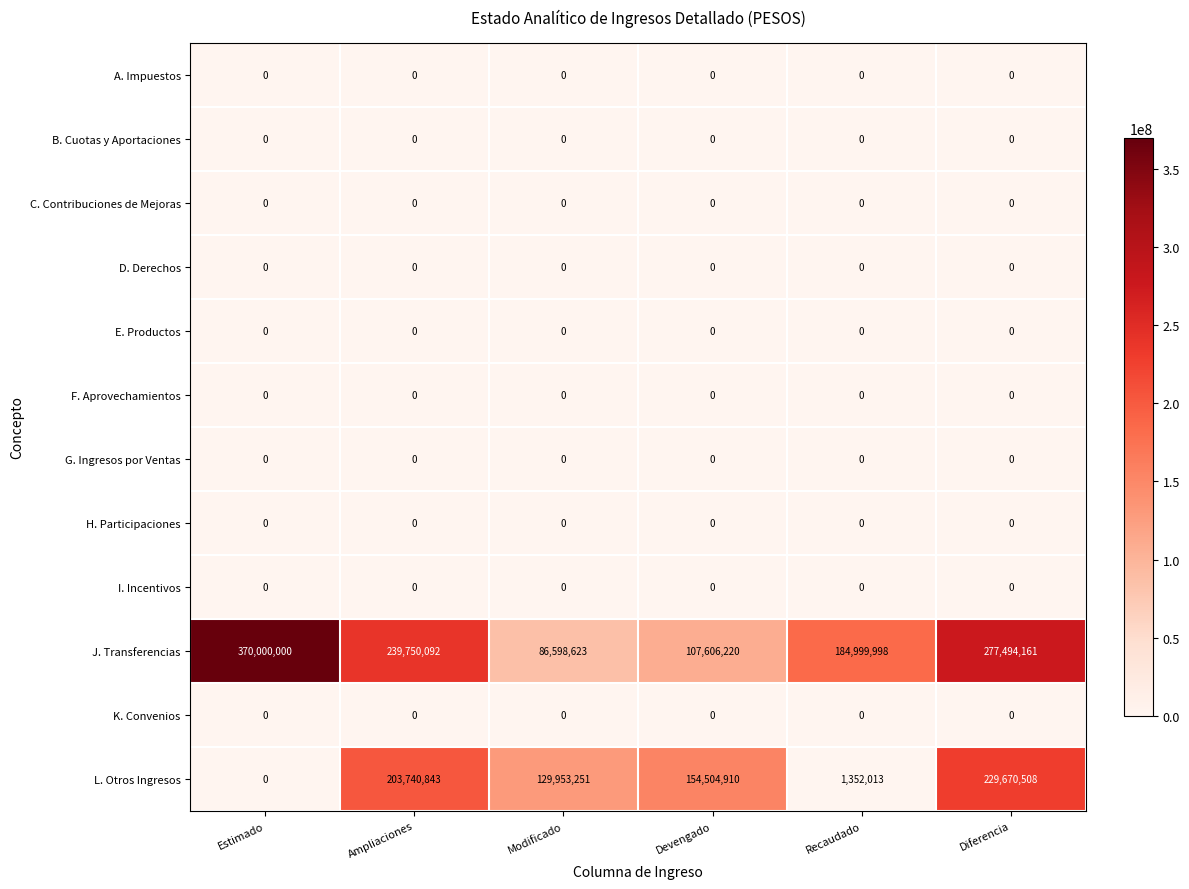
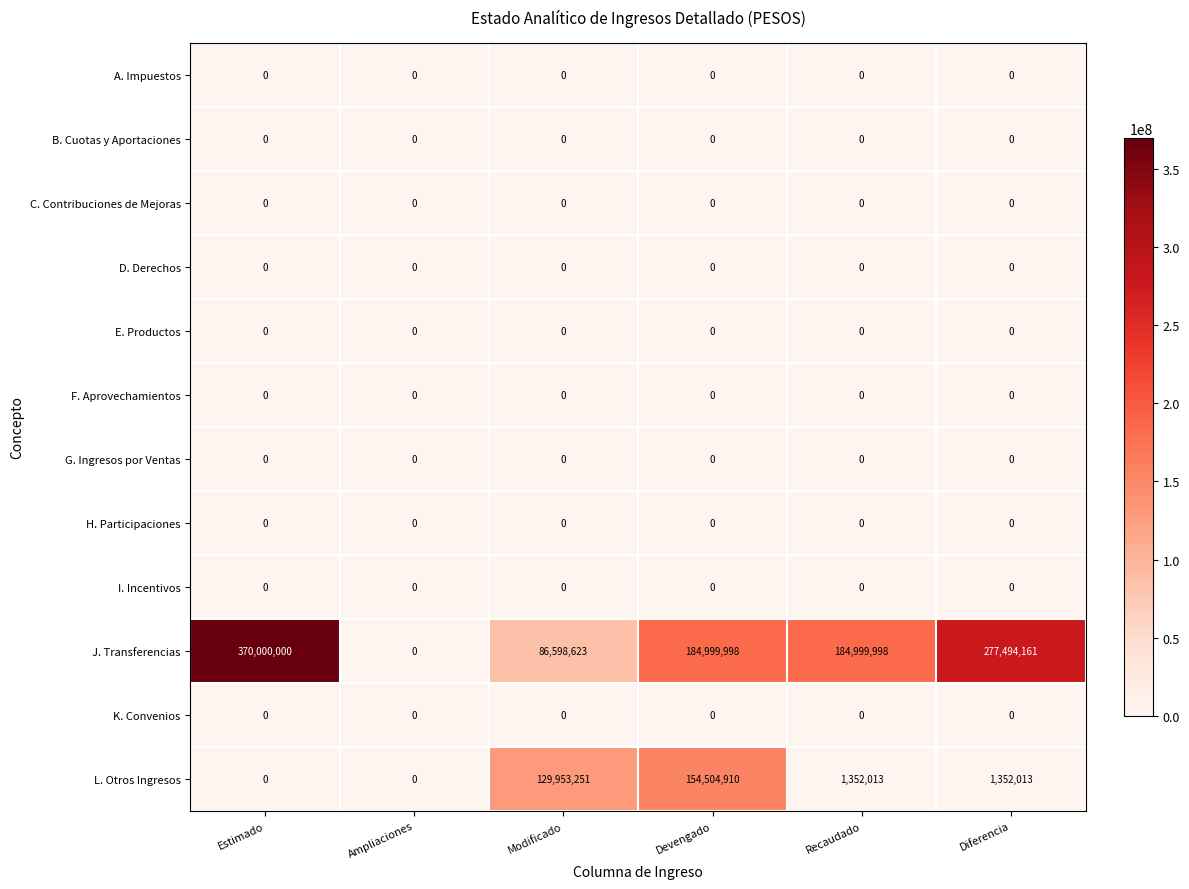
  {
    "A. Impuestos": {
      "Estimado": "0",
      "Ampliaciones": "0",
      "Modificado": "0",
      "Devengado": "0",
      "Recaudado": "0",
      "Diferencia": "0"
    },
    "B. Cuotas y Aportaciones": {
      "Estimado": "0",
      "Ampliaciones": "0",
      "Modificado": "0",
      "Devengado": "0",
      "Recaudado": "0",
      "Diferencia": "0"
    },
    "C. Contribuciones de Mejoras": {
      "Estimado": "0",
      "Ampliaciones": "0",
      "Modificado": "0",
      "Devengado": "0",
      "Recaudado": "0",
      "Diferencia": "0"
    },
    "D. Derechos": {
      "Estimado": "0",
      "Ampliaciones": "0",
      "Modificado": "0",
      "Devengado": "0",
      "Recaudado": "0",
      "Diferencia": "0"
    },
    "E. Productos": {
      "Estimado": "0",
      "Ampliaciones": "0",
      "Modificado": "0",
      "Devengado": "0",
      "Recaudado": "0",
      "Diferencia": "0"
    },
    "F. Aprovechamientos": {
      "Estimado": "0",
      "Ampliaciones": "0",
      "Modificado": "0",
      "Devengado": "0",
      "Recaudado": "0",
      "Diferencia": "0"
    },
    "G. Ingresos por Ventas": {
      "Estimado": "0",
      "Ampliaciones": "0",
      "Modificado": "0",
      "Devengado": "0",
      "Recaudado": "0",
      "Diferencia": "0"
    },
    "H. Participaciones": {
      "Estimado": "0",
      "Ampliaciones": "0",
      "Modificado": "0",
      "Devengado": "0",
      "Recaudado": "0",
      "Diferencia": "0"
    },
    "I. Incentivos": {
      "Estimado": "0",
      "Ampliaciones": "0",
      "Modificado": "0",
      "Devengado": "0",
      "Recaudado": "0",
      "Diferencia": "0"
    },
    "J. Transferencias": {
      "Estimado": "370,000,000",
-     "Ampliaciones": "239,750,092",
+     "Ampliaciones": "0",
      "Modificado": "86,598,623",
-     "Devengado": "107,606,220",
+     "Devengado": "184,999,998",
      "Recaudado": "184,999,998",
      "Diferencia": "277,494,161"
    },
    "K. Convenios": {
      "Estimado": "0",
      "Ampliaciones": "0",
      "Modificado": "0",
      "Devengado": "0",
      "Recaudado": "0",
      "Diferencia": "0"
    },
    "L. Otros Ingresos": {
      "Estimado": "0",
-     "Ampliaciones": "203,740,843",
+     "Ampliaciones": "0",
      "Modificado": "129,953,251",
      "Devengado": "154,504,910",
      "Recaudado": "1,352,013",
-     "Diferencia": "229,670,508"
+     "Diferencia": "1,352,013"
    }
  }
